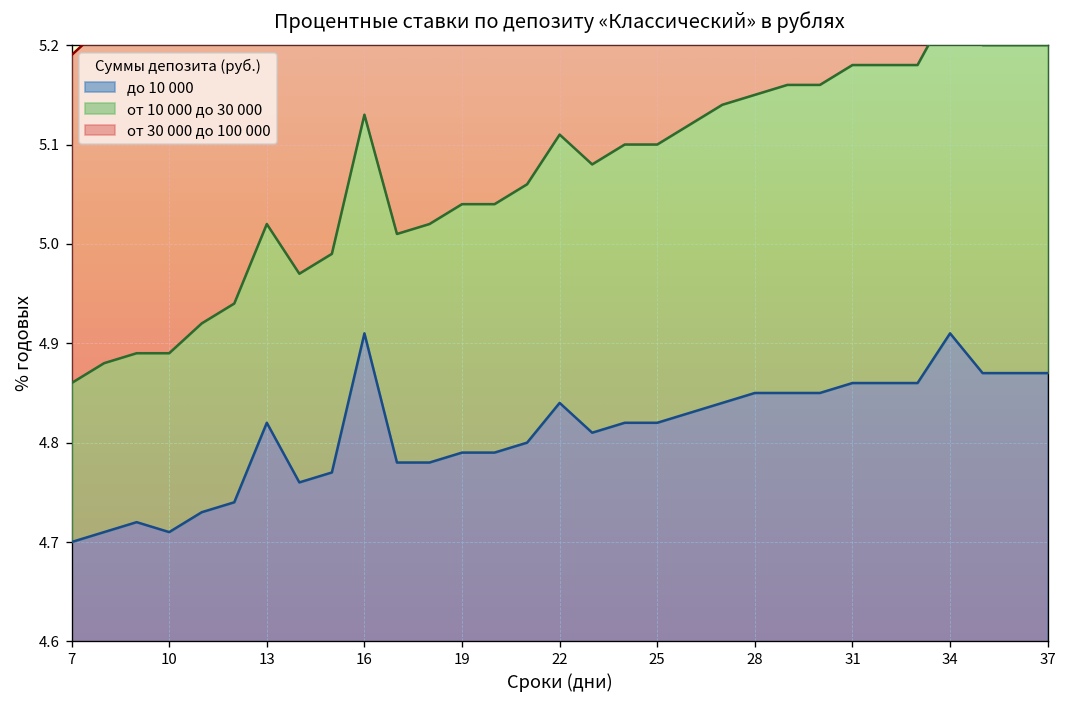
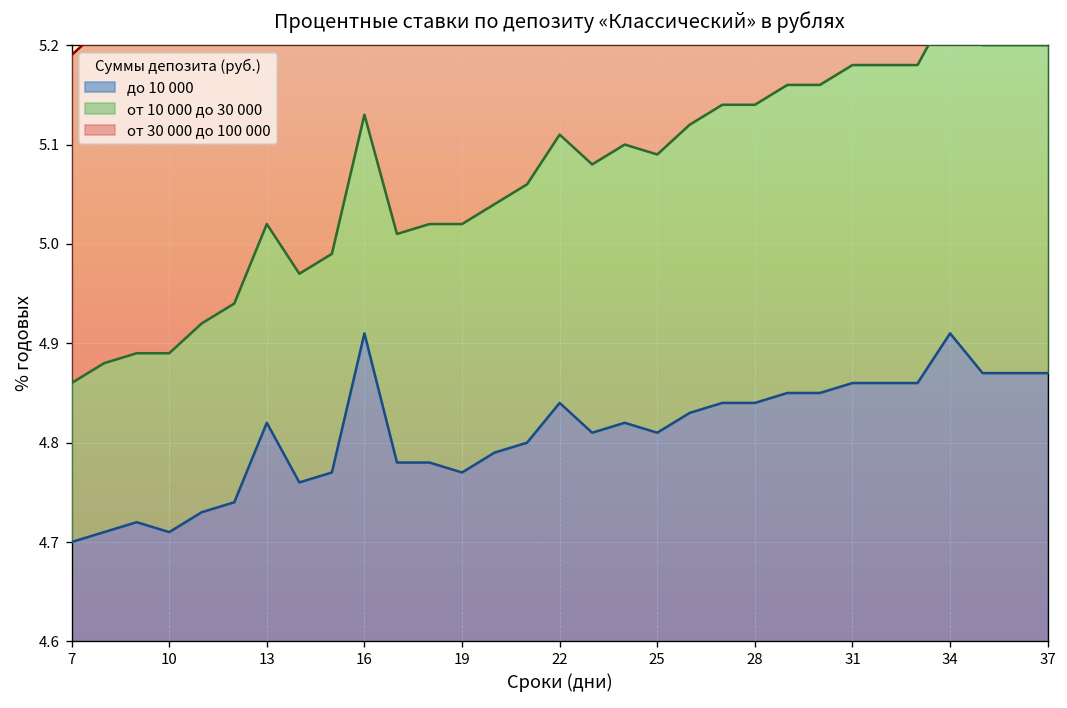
  {
    "до 10 000": {
      "7": 4.70,
      "10": 4.71,
      "13": 4.82,
      "16": 4.91,
-     "19": 4.79,
+     "19": 4.77,
      "22": 4.84,
-     "25": 4.82,
-     "28": 4.85,
+     "25": 4.81,
+     "28": 4.84,
      "31": 4.86,
      "34": 4.91,
      "37": 4.87
    },
    "от 10 000 до 30 000": {
      "7": 4.86,
      "10": 4.89,
      "13": 5.02,
      "16": 5.13,
      "19": 0.25,
      "22": 5.11,
      "25": 0.28,
      "28": 0.30,
      "31": 5.18,
      "37": 5.20
    },
    "от 30 000 до 100 000": {
      "7": 5.19
    }
  }
